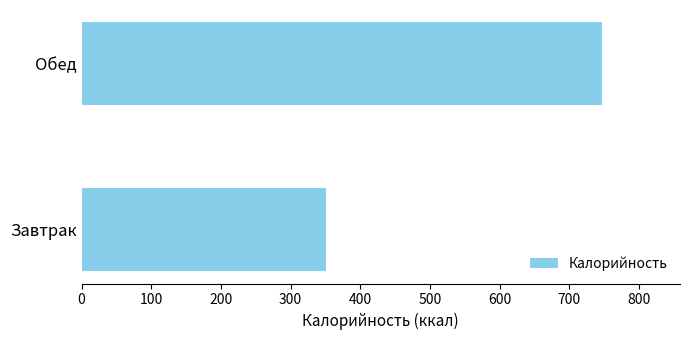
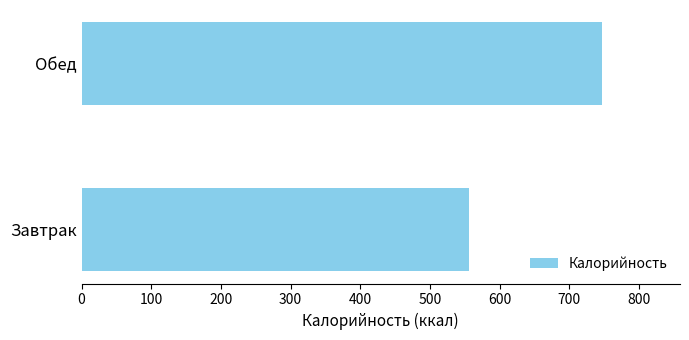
  {
    "Обед": 750,
-   "Завтрак": 350
+   "Завтрак": 560
  }
